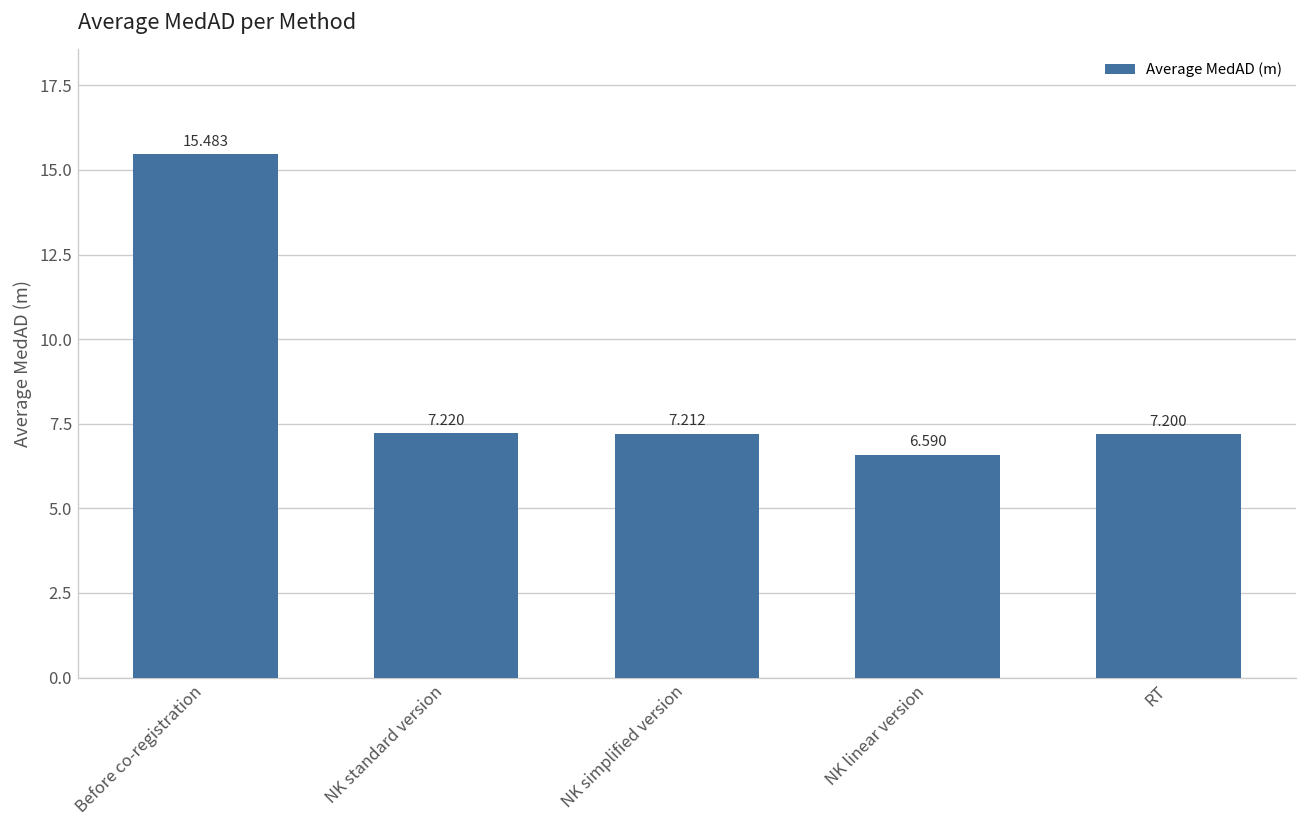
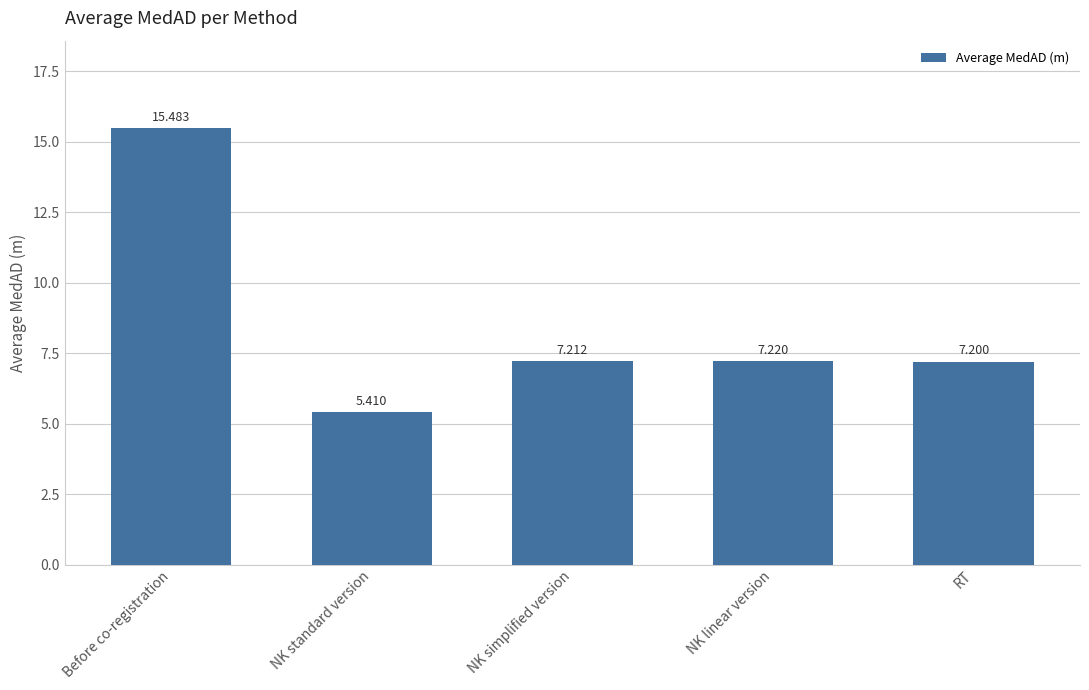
  {
    "Before co-registration": 15.483,
-   "NK standard version": 7.220,
+   "NK standard version": 5.410,
    "NK simplified version": 7.212,
-   "NK linear version": 6.590,
+   "NK linear version": 7.220,
    "RT": 7.200
  }
